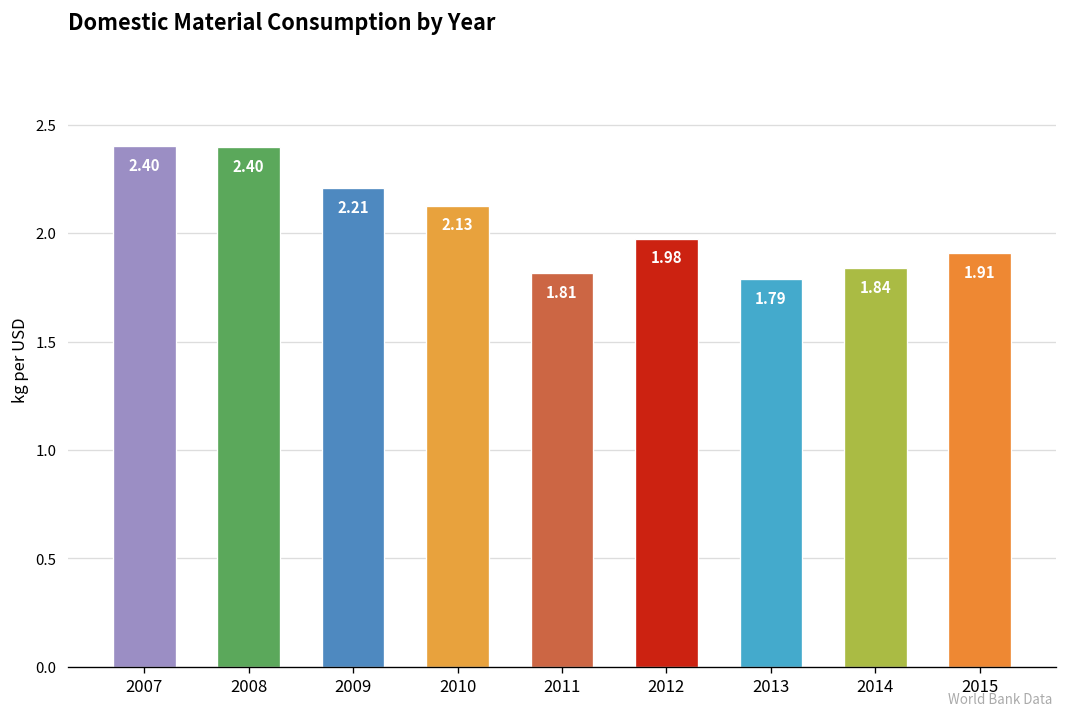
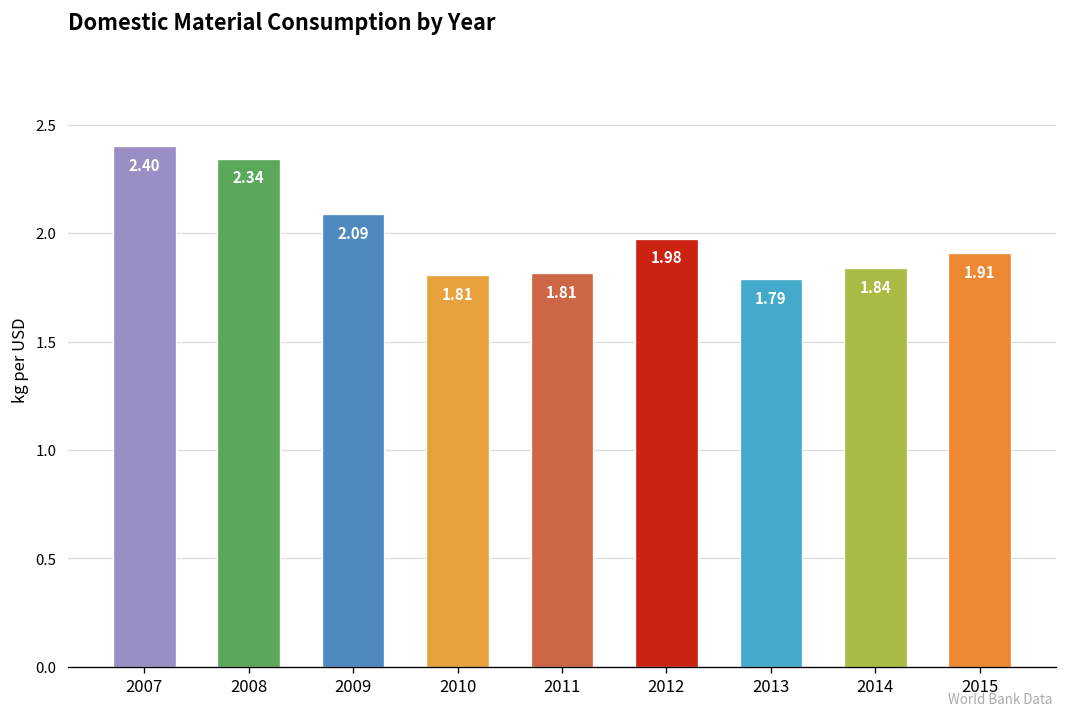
  {
    "2007": 2.40,
-   "2008": 2.40,
-   "2009": 2.21,
-   "2010": 2.13,
+   "2008": 2.34,
+   "2009": 2.09,
+   "2010": 1.81,
    "2011": 1.81,
    "2012": 1.98,
    "2013": 1.79,
    "2014": 1.84,
    "2015": 1.91
  }
